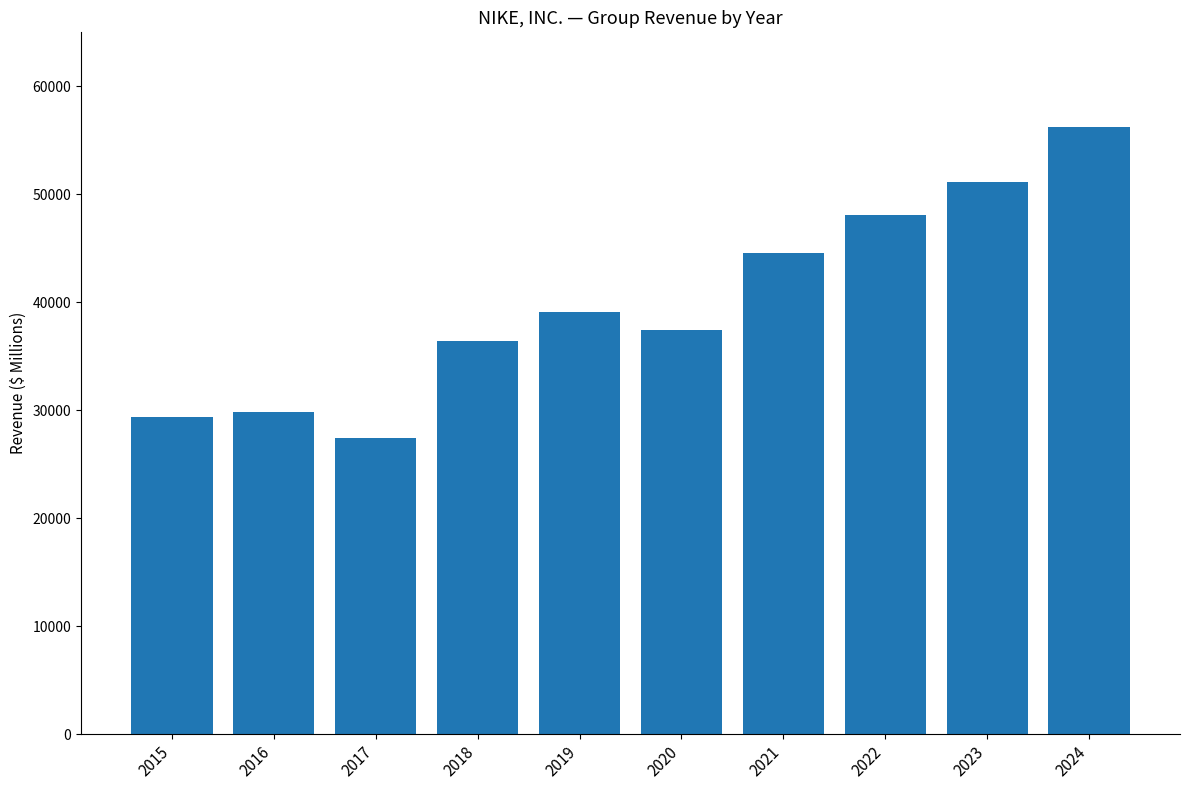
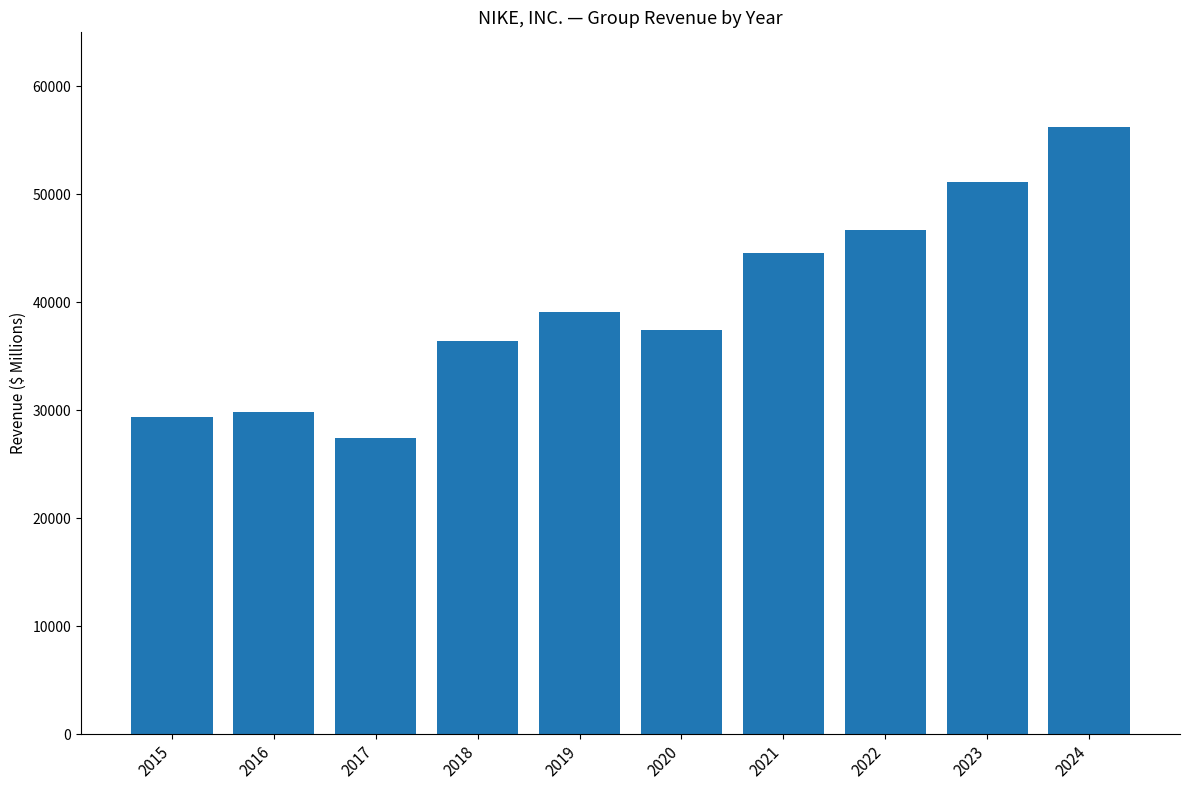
  {
    "2015": 29400,
    "2016": 29900,
    "2017": 27400,
    "2018": 36400,
    "2019": 39100,
    "2020": 37400,
    "2021": 44500,
-   "2022": 48100,
+   "2022": 46700,
    "2023": 51100,
    "2024": 56200
  }
